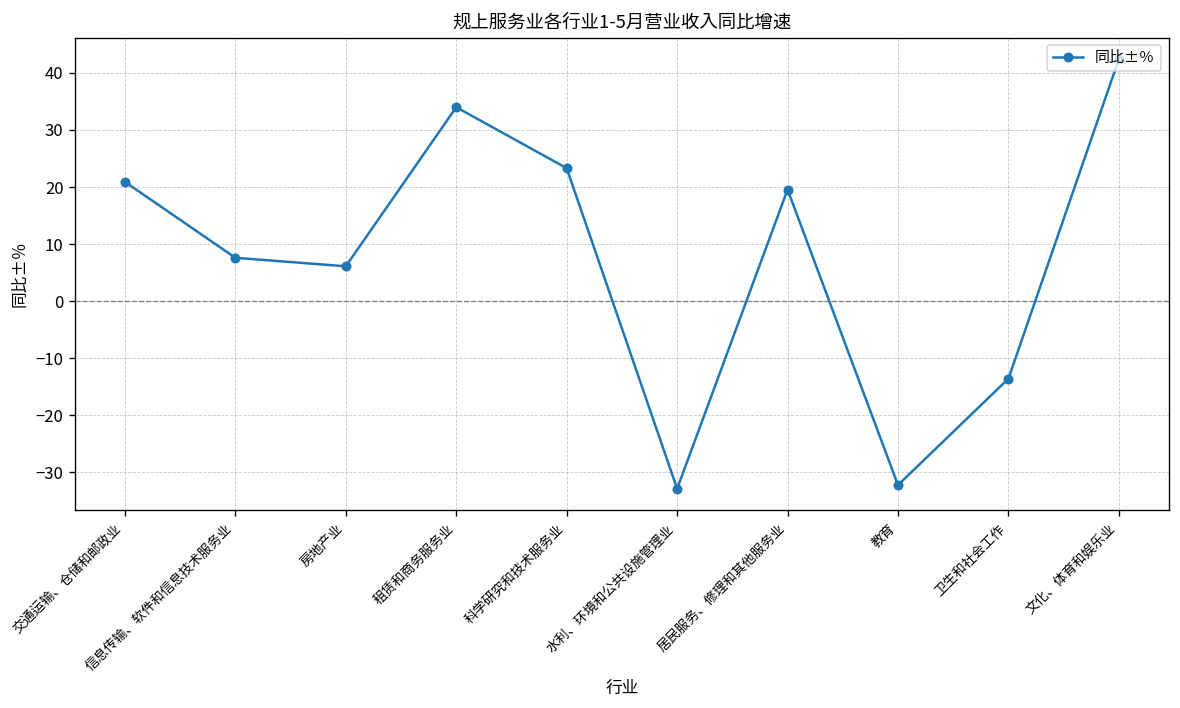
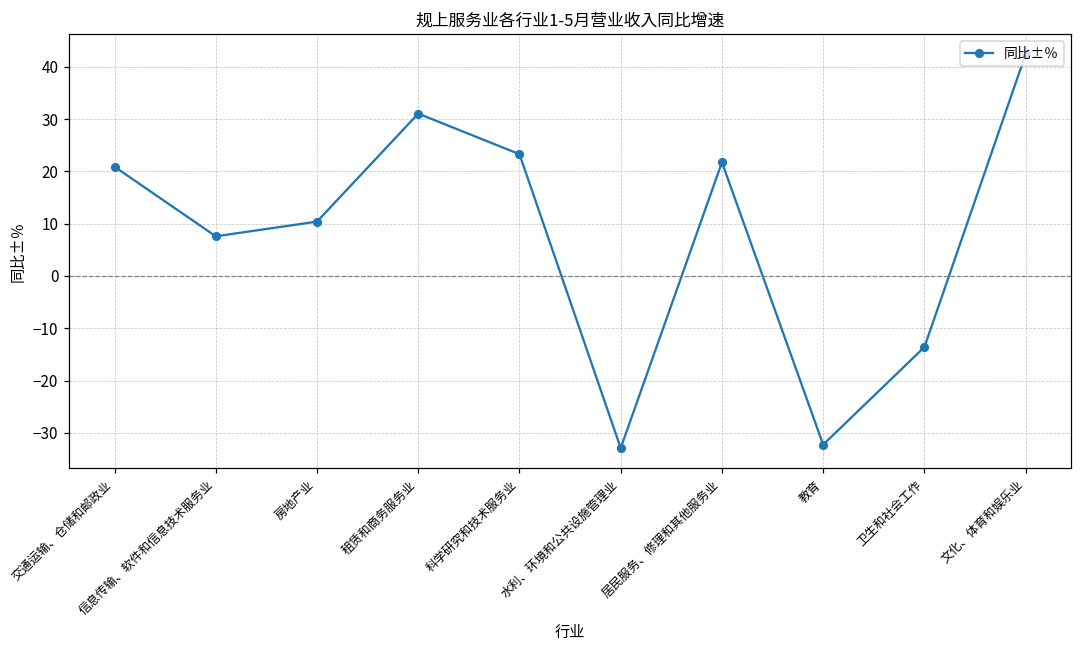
  {
    "交通运输、仓储和邮政业": 21,
    "信息传输、软件和信息技术服务业": 8,
-   "房地产业": 6,
-   "租赁和商务服务业": 34,
+   "房地产业": 10,
+   "租赁和商务服务业": 31,
    "科学研究和技术服务业": 23,
    "水利、环境和公共设施管理业": -33,
-   "居民服务、修理和其他服务业": 20,
+   "居民服务、修理和其他服务业": 22,
    "教育": -32,
    "卫生和社会工作": -14
  }
